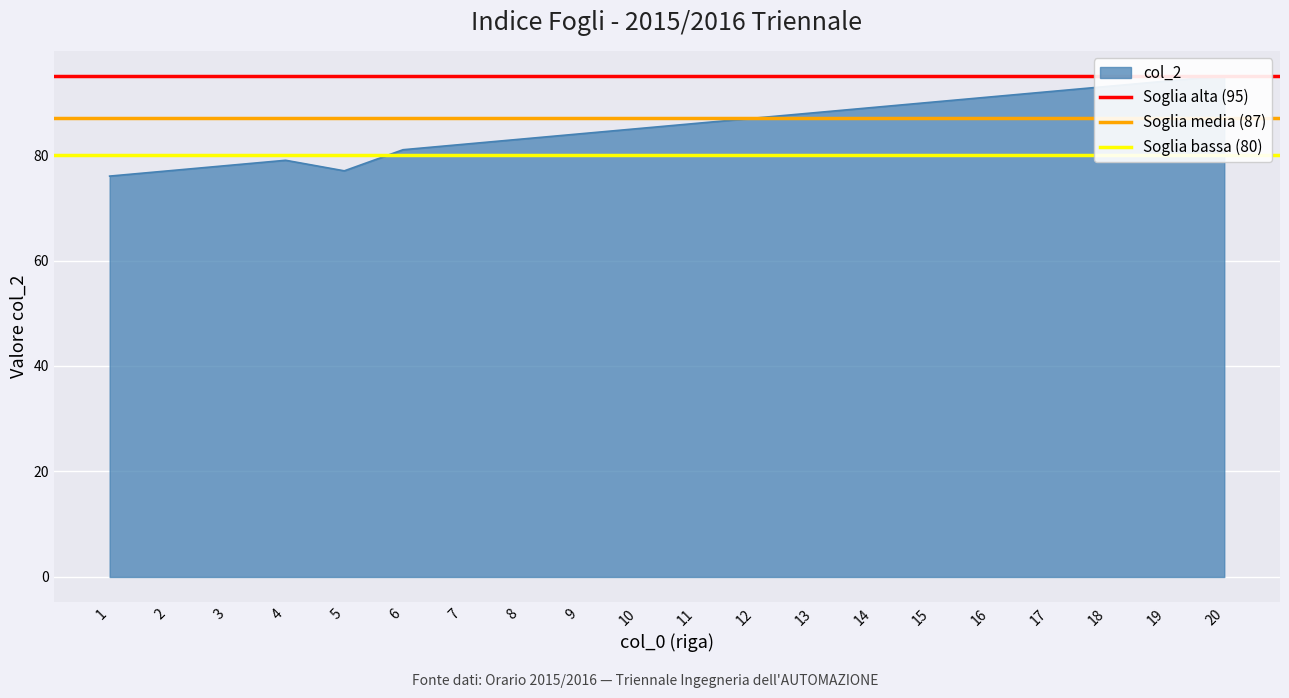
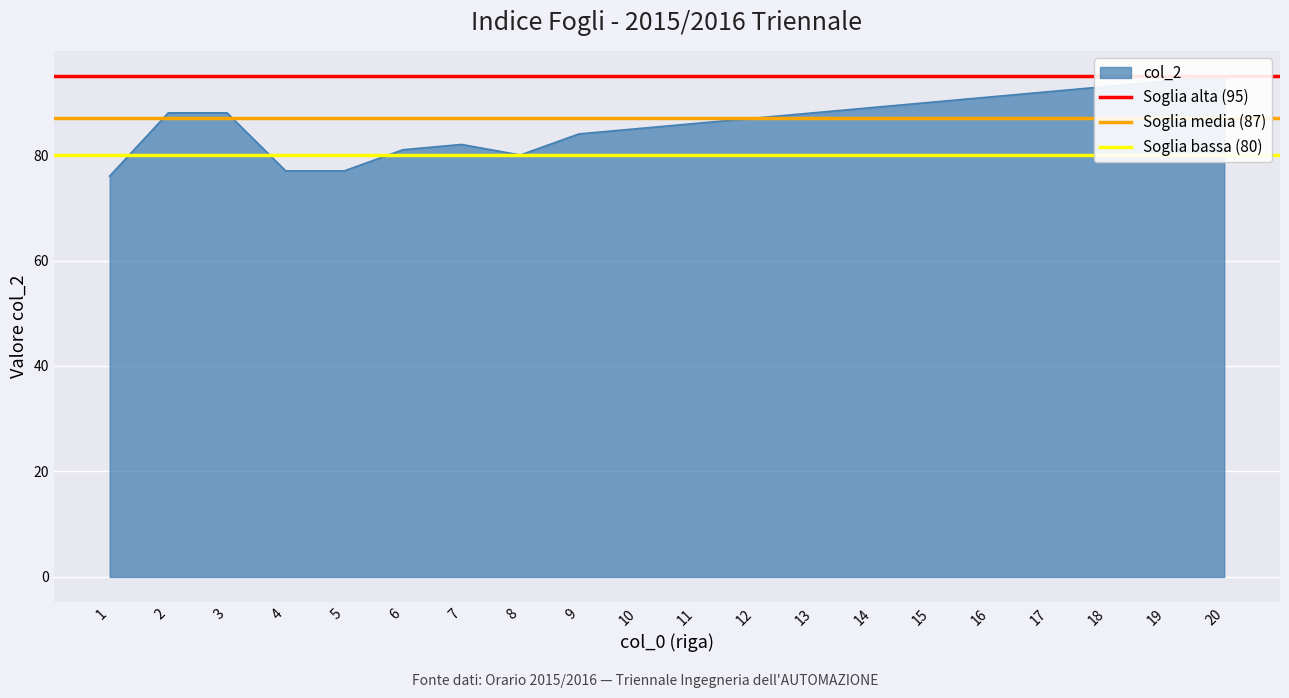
  {
    "1": 76,
-   "2": 77,
-   "3": 78,
-   "4": 79,
+   "2": 88,
+   "3": 88,
+   "4": 77,
    "5": 77,
    "6": 81,
    "7": 82,
-   "8": 83,
+   "8": 80,
    "9": 84,
    "10": 85,
    "11": 86,
    "12": 87,
    "13": 88,
    "14": 89,
    "15": 90,
    "16": 91,
    "17": 92
  }
